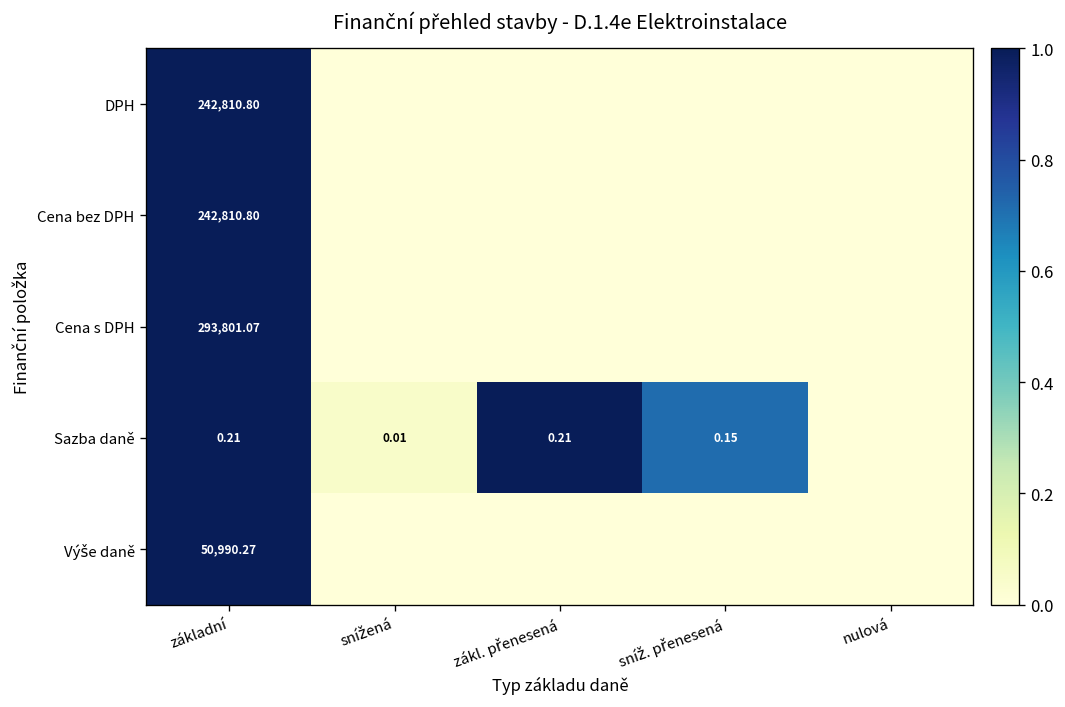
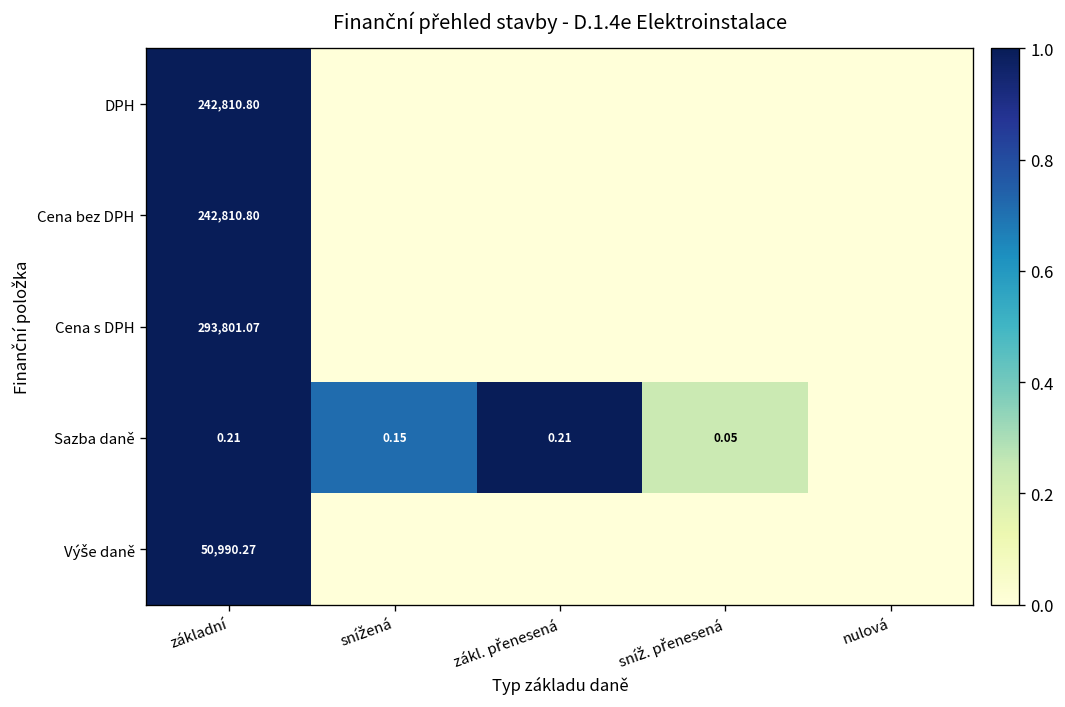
  {
    "DPH": {
      "základní": "242,810.80"
    },
    "Cena bez DPH": {
      "základní": "242,810.80"
    },
    "Cena s DPH": {
      "základní": "293,801.07"
    },
    "Sazba daně": {
      "základní": "0.21",
-     "snížená": "0.01",
+     "snížená": "0.15",
      "zákl. přenesená": "0.21",
-     "sníž. přenesená": "0.15"
+     "sníž. přenesená": "0.05"
    },
    "Výše daně": {
      "základní": "50,990.27"
    }
  }
